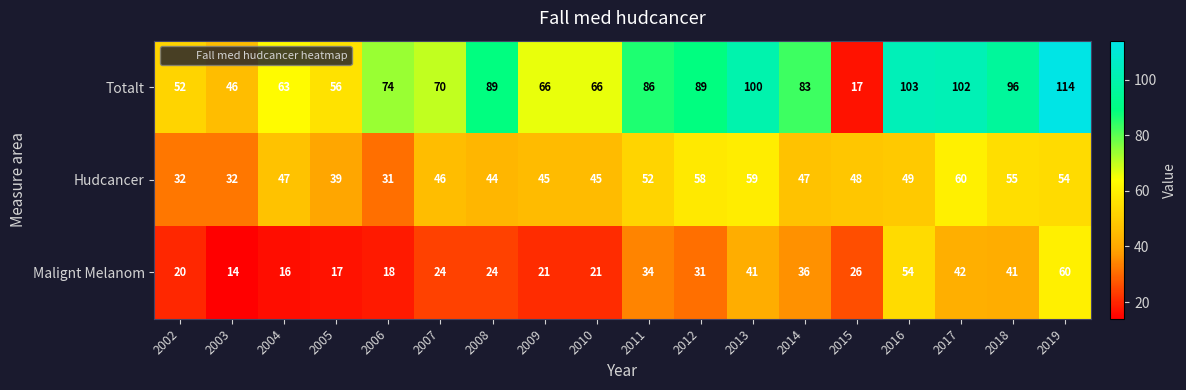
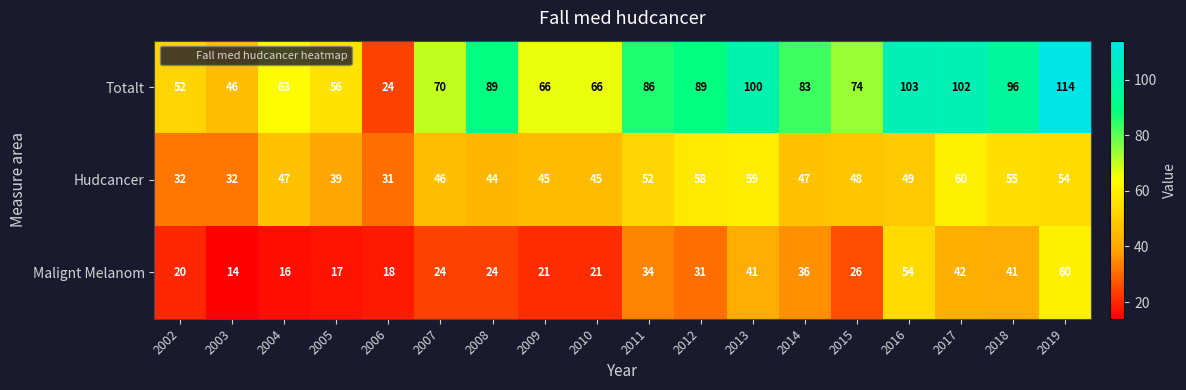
  {
    "Totalt": {
      "2002": 52,
      "2003": 46,
      "2004": 63,
      "2005": 56,
-     "2006": 74,
+     "2006": 24,
      "2007": 70,
      "2008": 89,
      "2009": 66,
      "2010": 66,
      "2011": 86,
      "2012": 89,
      "2013": 100,
      "2014": 83,
-     "2015": 17,
+     "2015": 74,
      "2016": 103,
      "2017": 102,
      "2018": 96,
      "2019": 114
    },
    "Hudcancer": {
      "2002": 32,
      "2003": 32,
      "2004": 47,
      "2005": 39,
      "2006": 31,
      "2007": 46,
      "2008": 44,
      "2009": 45,
      "2010": 45,
      "2011": 52,
      "2012": 58,
      "2013": 59,
      "2014": 47,
      "2015": 48,
      "2016": 49,
      "2017": 60,
      "2018": 55,
      "2019": 54
    },
    "Malignt Melanom": {
      "2002": 20,
      "2003": 14,
      "2004": 16,
      "2005": 17,
      "2006": 18,
      "2007": 24,
      "2008": 24,
      "2009": 21,
      "2010": 21,
      "2011": 34,
      "2012": 31,
      "2013": 41,
      "2014": 36,
      "2015": 26,
      "2016": 54,
      "2017": 42,
      "2018": 41,
      "2019": 60
    }
  }
